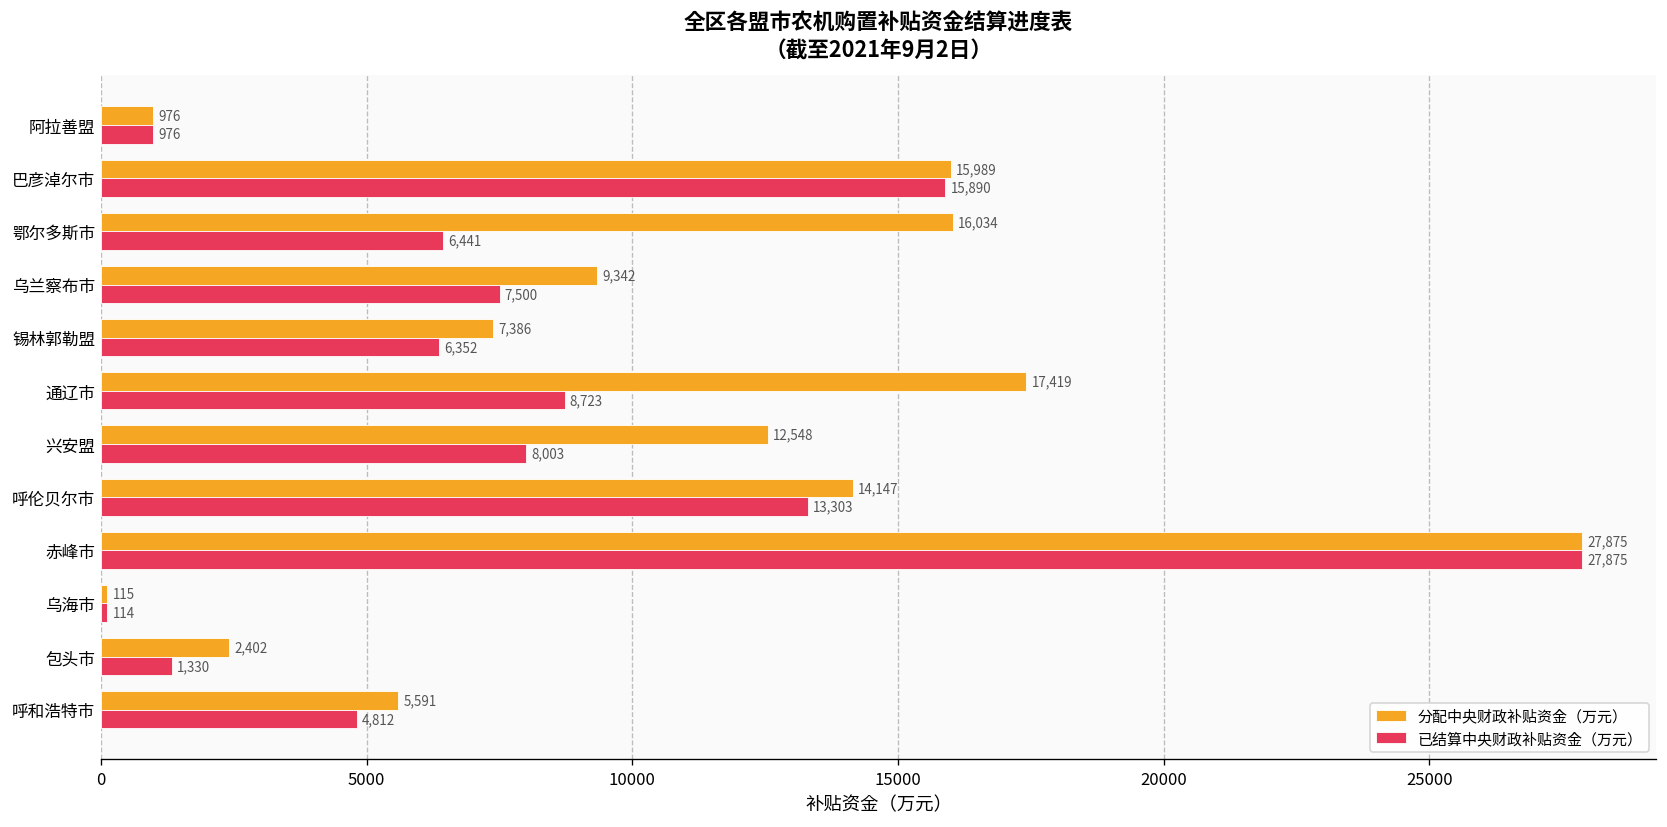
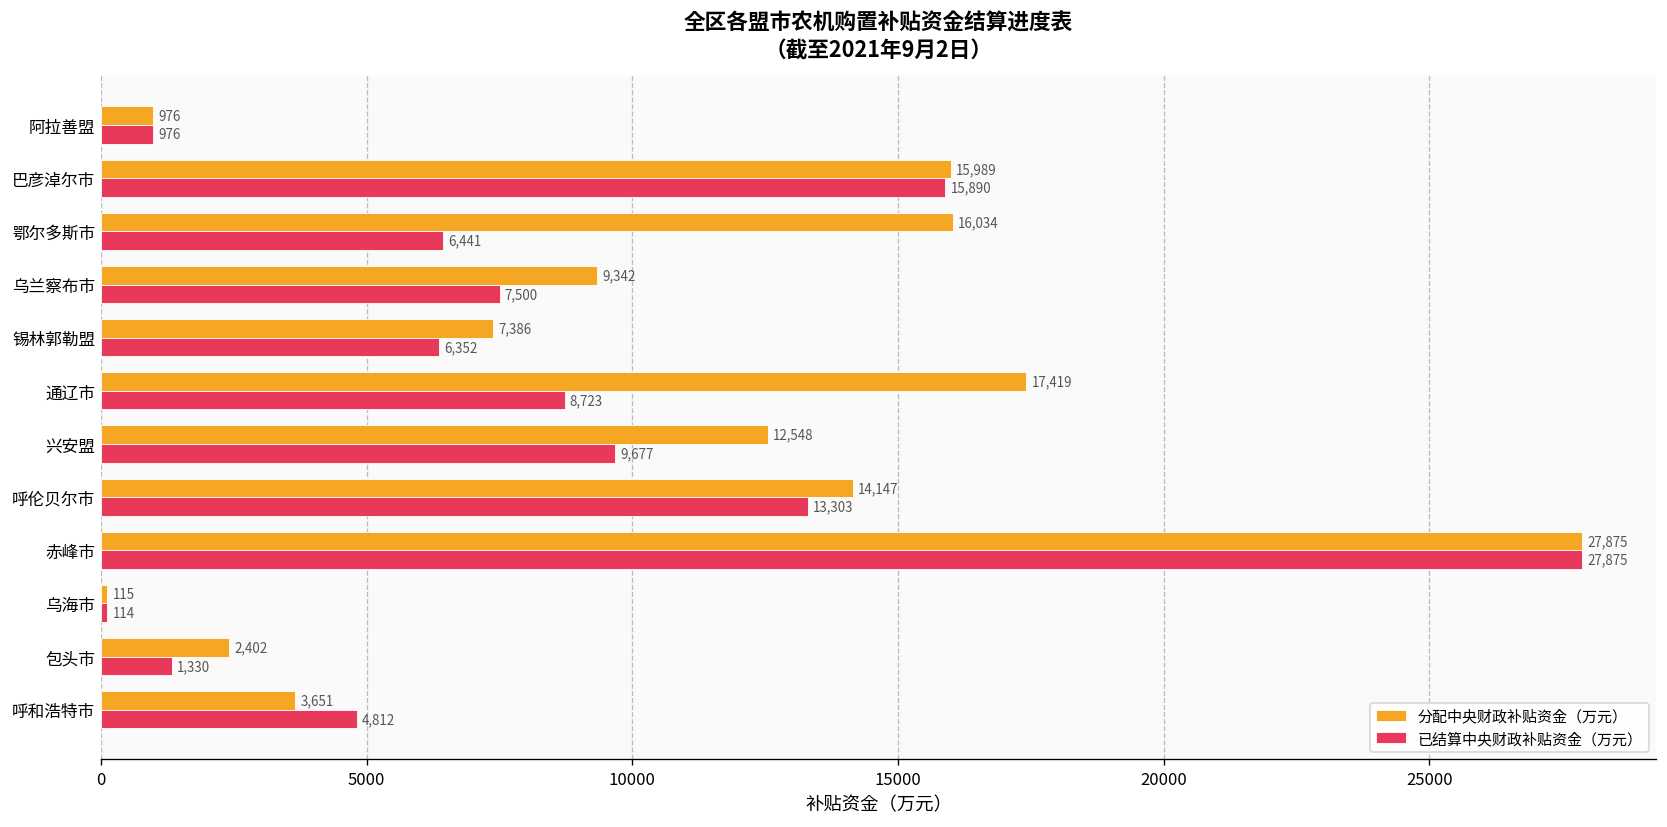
  {
    "分配中央财政补贴资金（万元）": {
      "阿拉善盟": "976",
      "巴彦淖尔市": "15,989",
      "鄂尔多斯市": "16,034",
      "乌兰察布市": "9,342",
      "锡林郭勒盟": "7,386",
      "通辽市": "17,419",
      "兴安盟": "12,548",
      "呼伦贝尔市": "14,147",
      "赤峰市": "27,875",
      "乌海市": "115",
      "包头市": "2,402",
-     "呼和浩特市": "5,591"
+     "呼和浩特市": "3,651"
    },
    "已结算中央财政补贴资金（万元）": {
      "阿拉善盟": "976",
      "巴彦淖尔市": "15,890",
      "鄂尔多斯市": "6,441",
      "乌兰察布市": "7,500",
      "锡林郭勒盟": "6,352",
      "通辽市": "8,723",
-     "兴安盟": "8,003",
+     "兴安盟": "9,677",
      "呼伦贝尔市": "13,303",
      "赤峰市": "27,875",
      "乌海市": "114",
      "包头市": "1,330",
      "呼和浩特市": "4,812"
    }
  }
